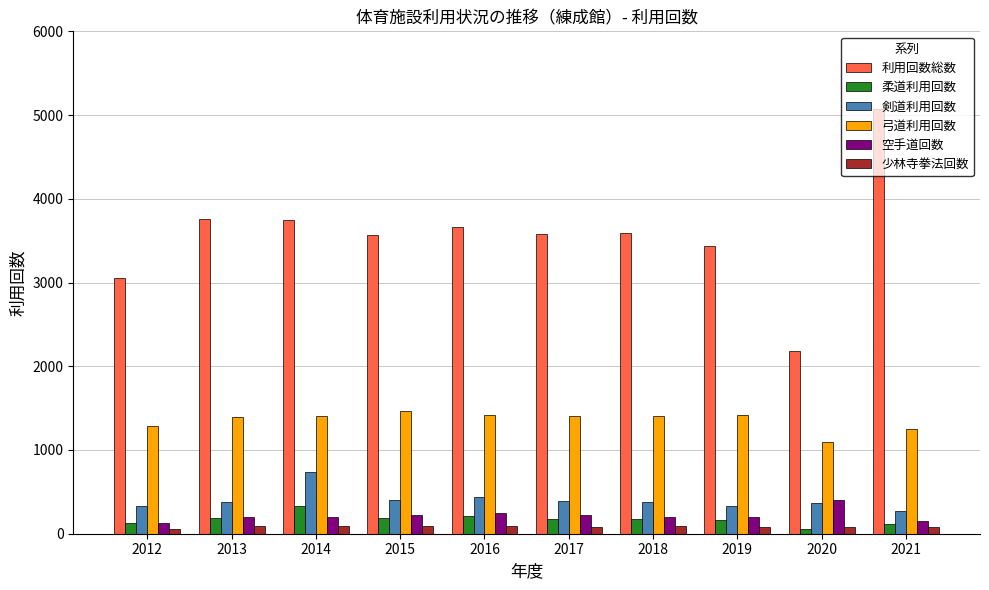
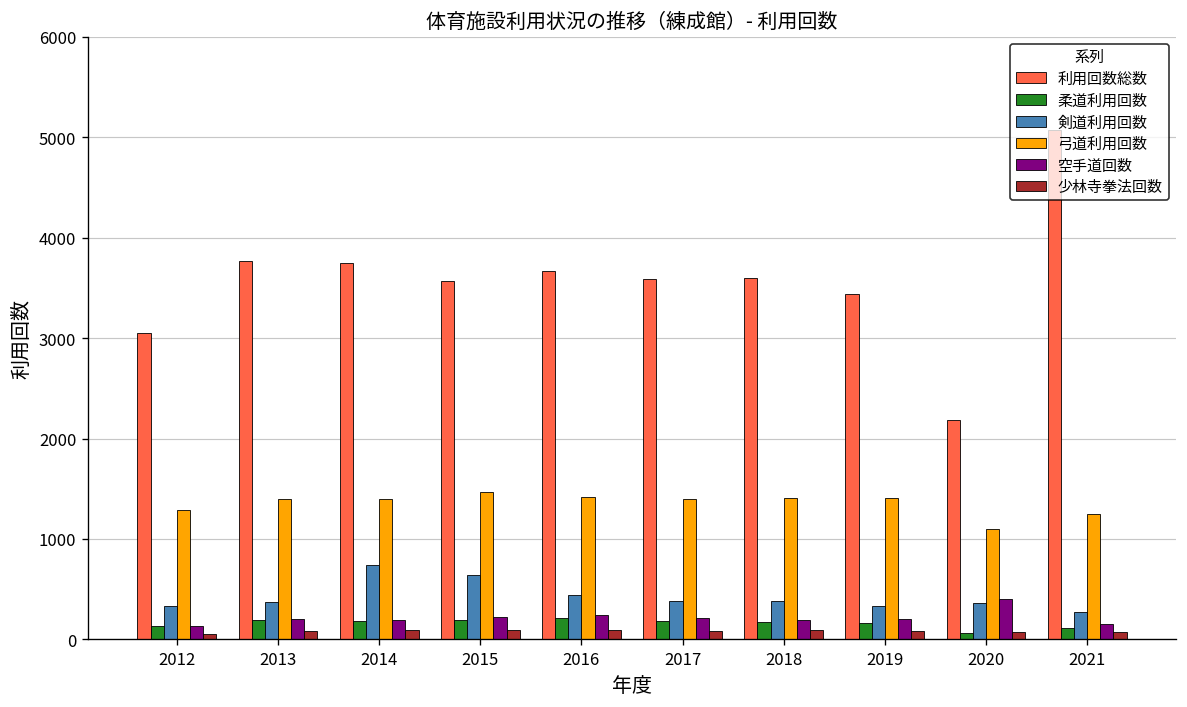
  {
    "利用回数総数": {
      "2012": 3100,
      "2013": 3800,
      "2014": 3700,
      "2015": 3600,
      "2016": 3700,
      "2017": 3600,
      "2018": 3600,
      "2019": 3400,
      "2020": 2200
    },
    "柔道利用回数": {
      "2012": 100,
      "2013": 200,
-     "2014": 300,
+     "2014": 200,
      "2015": 200,
      "2016": 200,
      "2017": 200,
      "2018": 200,
      "2019": 200,
      "2020": 100,
      "2021": 100
    },
    "剣道利用回数": {
      "2012": 300,
      "2013": 400,
      "2014": 700,
-     "2015": 400,
+     "2015": 600,
      "2016": 400,
      "2017": 400,
      "2018": 400,
      "2019": 300,
      "2020": 400,
      "2021": 300
    },
    "弓道利用回数": {
      "2012": 1300,
      "2013": 1400,
      "2014": 1400,
      "2015": 1500,
      "2016": 1400,
      "2017": 1400,
      "2018": 1400,
      "2019": 1400,
      "2020": 1100,
      "2021": 1200
    },
    "空手道回数": {
      "2012": 100,
      "2013": 200,
      "2014": 200,
      "2015": 200,
      "2016": 200,
      "2017": 200,
      "2018": 200,
      "2019": 200,
      "2020": 400,
      "2021": 200
    },
    "少林寺拳法回数": {
      "2012": 100,
      "2013": 100,
      "2014": 100,
      "2015": 100,
      "2016": 100,
      "2017": 100,
      "2018": 100,
      "2019": 100,
      "2020": 100,
      "2021": 100
    }
  }
